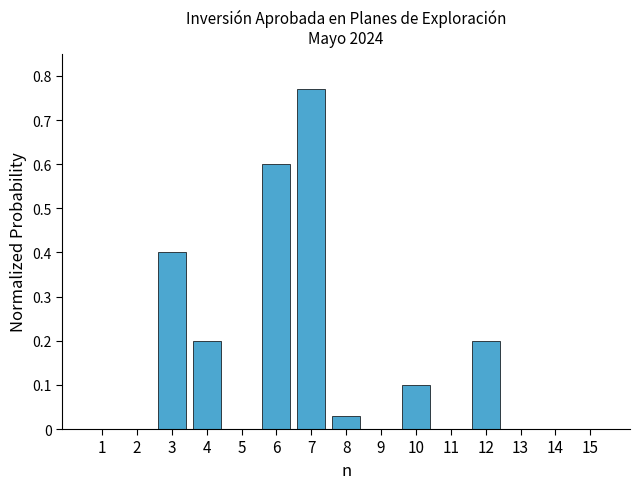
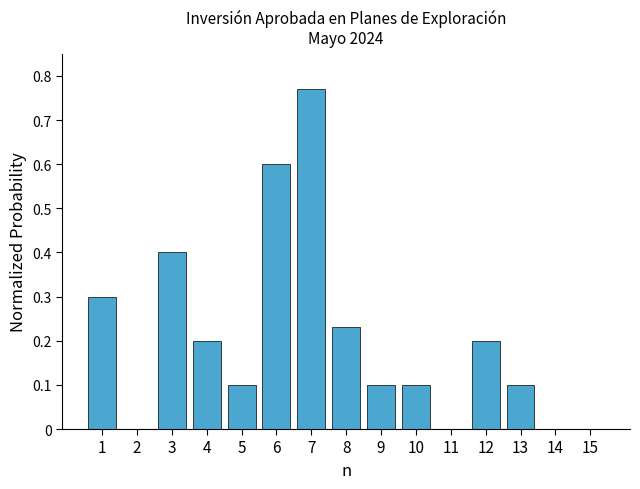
  {
-   "1": 0.0,
+   "1": 0.3,
    "2": 0.00,
    "3": 0.40,
    "4": 0.20,
-   "5": 0.0,
+   "5": 0.1,
    "6": 0.60,
    "7": 0.77,
-   "8": 0.03,
-   "9": 0.0,
+   "8": 0.23,
+   "9": 0.1,
    "10": 0.10,
    "11": 0.00,
    "12": 0.20,
-   "13": 0.0,
+   "13": 0.1,
    "14": 0.00,
    "15": 0.00
  }
